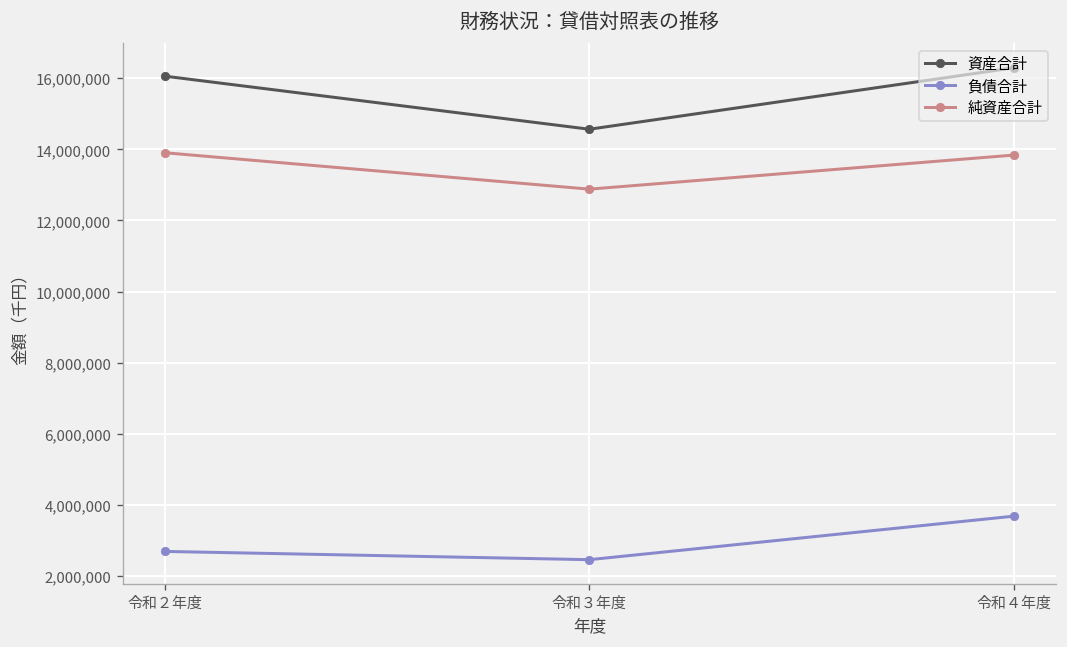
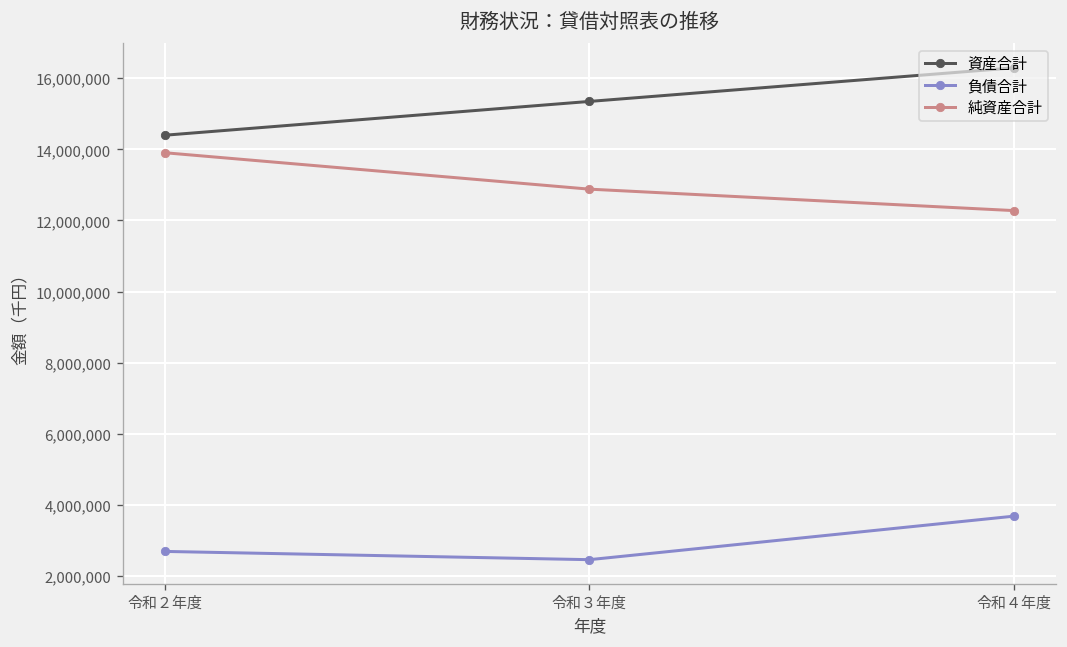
  {
    "資産合計": {
-     "令和２年度": "16,100,000",
-     "令和３年度": "14,600,000"
+     "令和２年度": "14,400,000",
+     "令和３年度": "15,300,000"
    },
    "負債合計": {
      "令和２年度": "2,700,000",
      "令和３年度": "2,500,000",
      "令和４年度": "3,700,000"
    },
    "純資産合計": {
      "令和２年度": "13,900,000",
      "令和３年度": "12,900,000",
-     "令和４年度": "13,800,000"
+     "令和４年度": "12,300,000"
    }
  }
